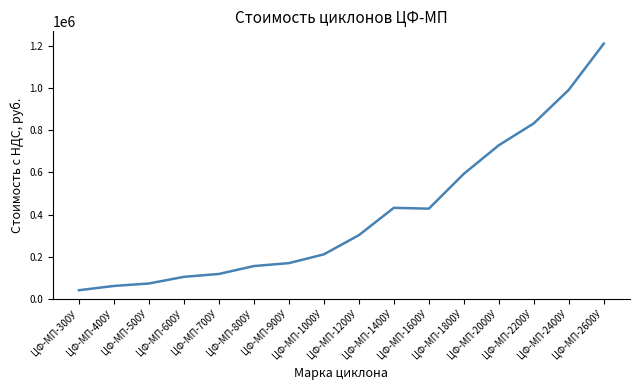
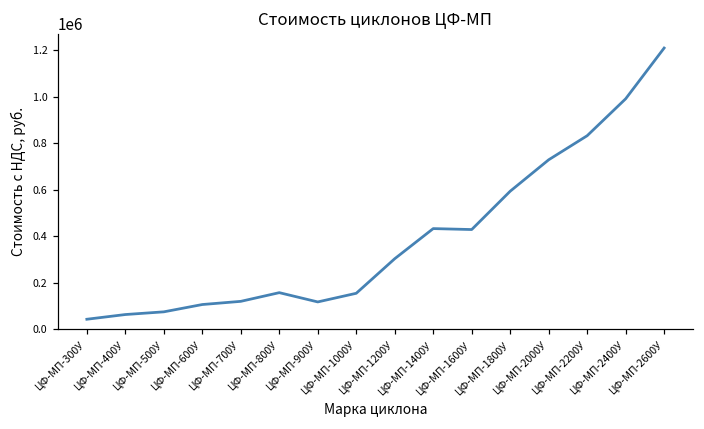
  {
    "ЦФ-МП-300У": 40000,
    "ЦФ-МП-400У": 60000,
    "ЦФ-МП-500У": 70000,
    "ЦФ-МП-600У": 110000,
    "ЦФ-МП-700У": 120000,
    "ЦФ-МП-800У": 160000,
-   "ЦФ-МП-900У": 170000,
-   "ЦФ-МП-1000У": 210000,
+   "ЦФ-МП-900У": 120000,
+   "ЦФ-МП-1000У": 150000,
    "ЦФ-МП-1200У": 300000,
    "ЦФ-МП-1400У": 430000,
    "ЦФ-МП-1600У": 430000,
    "ЦФ-МП-1800У": 590000,
    "ЦФ-МП-2000У": 730000,
    "ЦФ-МП-2200У": 830000,
    "ЦФ-МП-2400У": 990000,
    "ЦФ-МП-2600У": 1210000
  }
